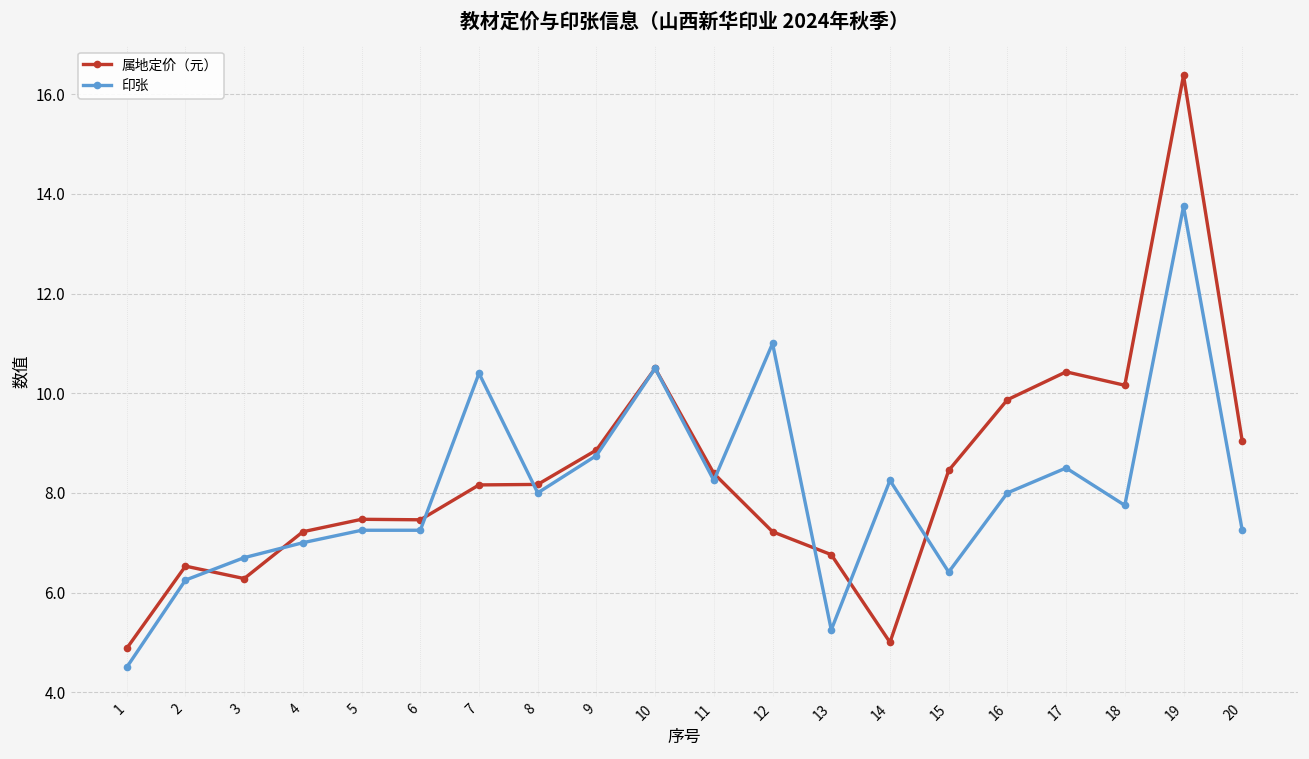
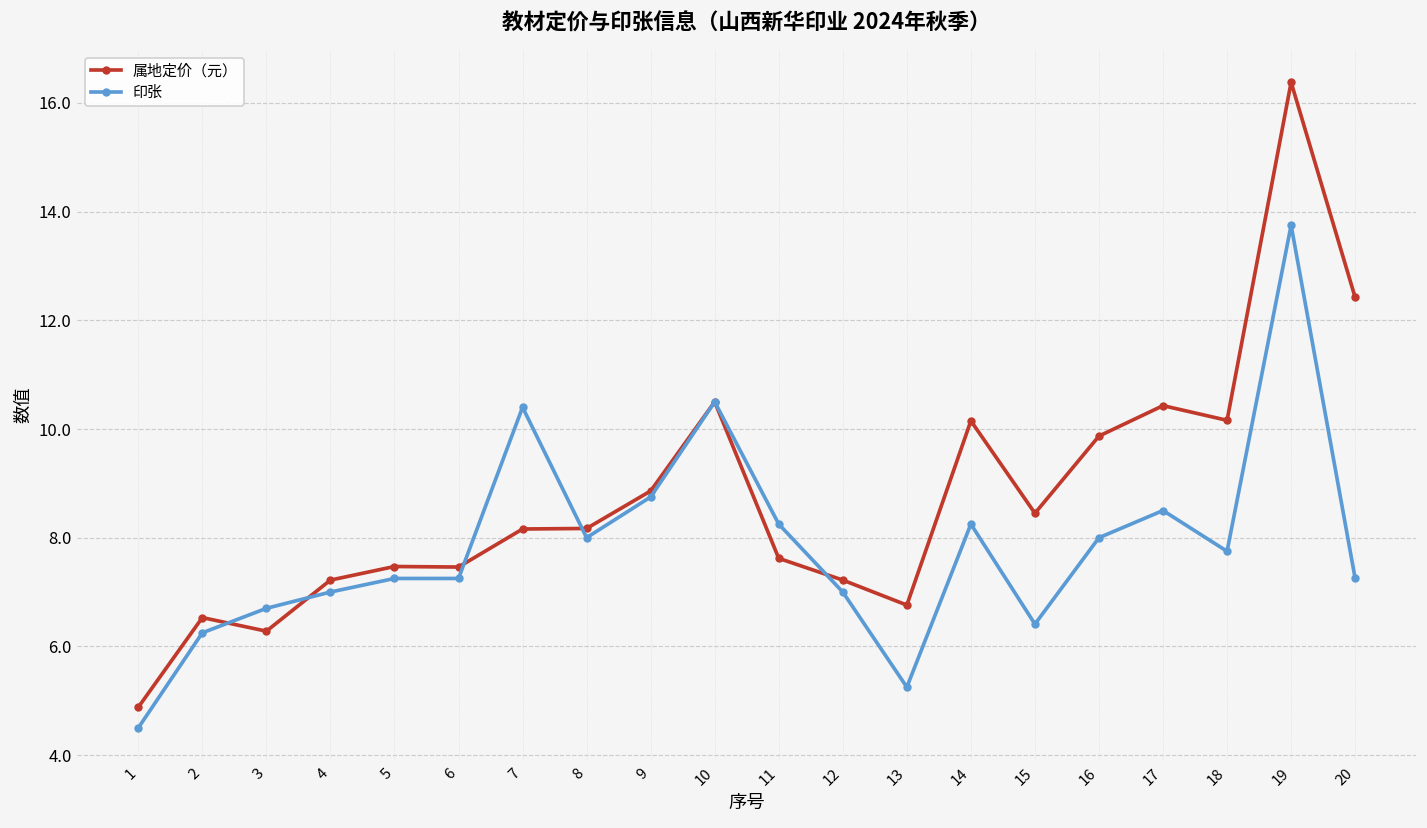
  {
    "属地定价（元）": {
      "1": 4.9,
      "2": 6.5,
      "3": 6.3,
      "4": 7.2,
      "5": 7.5,
      "6": 7.5,
      "7": 8.2,
      "8": 8.2,
      "9": 8.9,
-     "11": 8.4,
+     "11": 7.6,
      "12": 7.2,
      "13": 6.8,
-     "14": 5.0,
+     "14": 10.2,
      "15": 8.5,
      "16": 9.9,
      "17": 10.4,
      "18": 10.2,
      "19": 16.4,
-     "20": 9.0
+     "20": 12.4
    },
    "印张": {
      "1": 4.5,
      "2": 6.3,
      "3": 6.7,
      "4": 7,
      "5": 7.3,
      "6": 7.3,
      "7": 10.4,
      "8": 8,
      "9": 8.8,
      "11": 8.3,
-     "12": 11,
+     "12": 7,
      "13": 5.3,
      "14": 8.3,
      "15": 6.4,
      "16": 8,
      "17": 8.5,
      "18": 7.8,
      "19": 13.8,
      "20": 7.3
    }
  }
